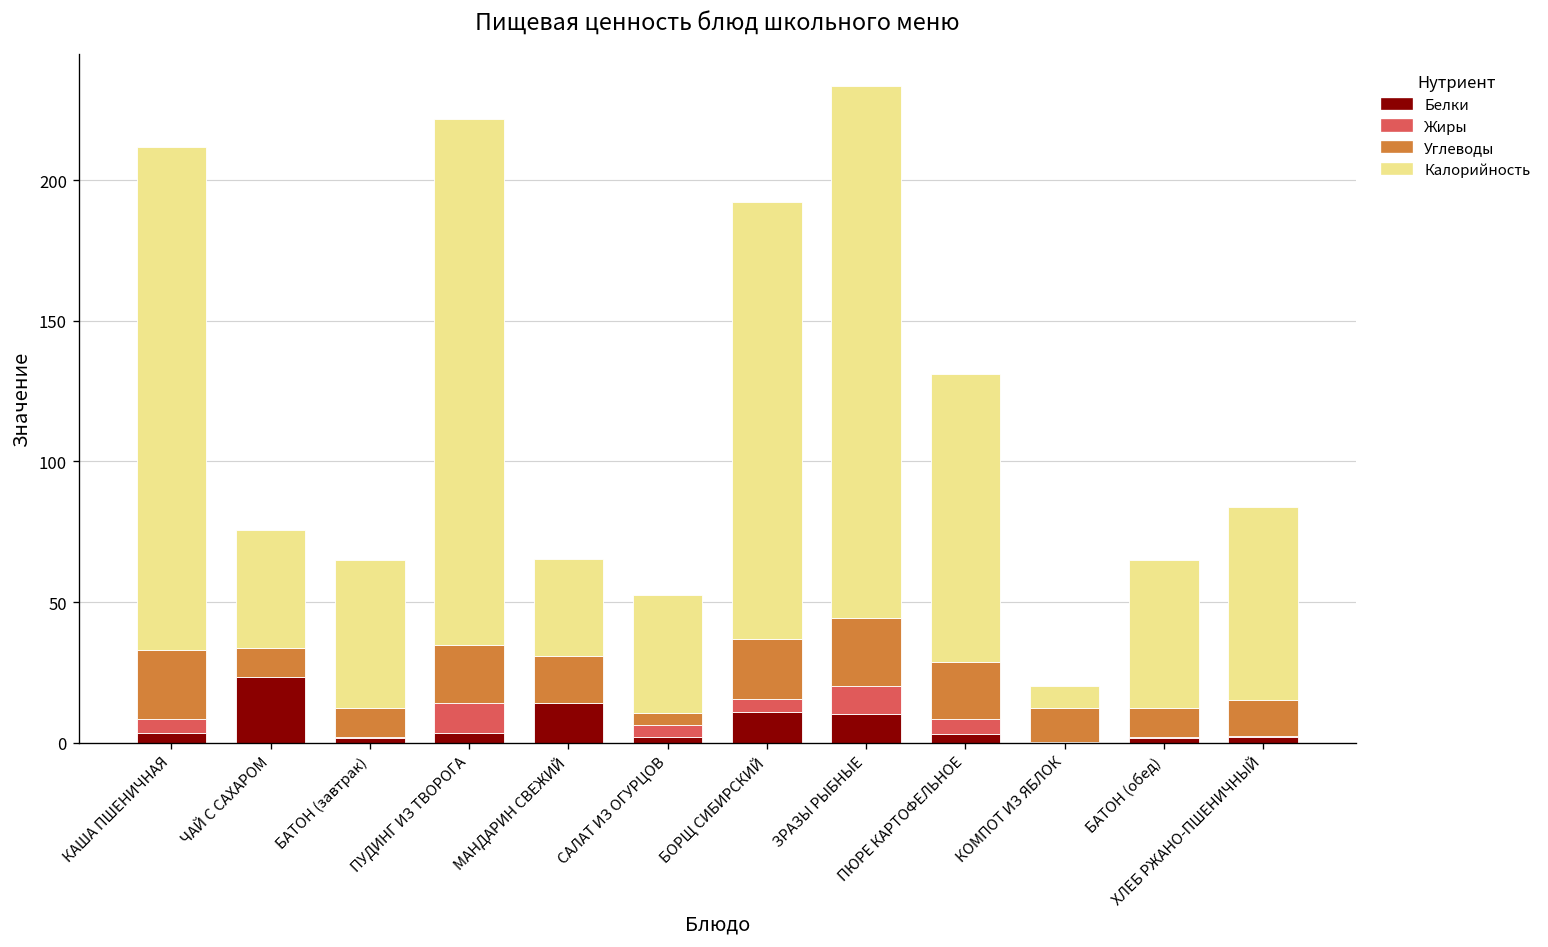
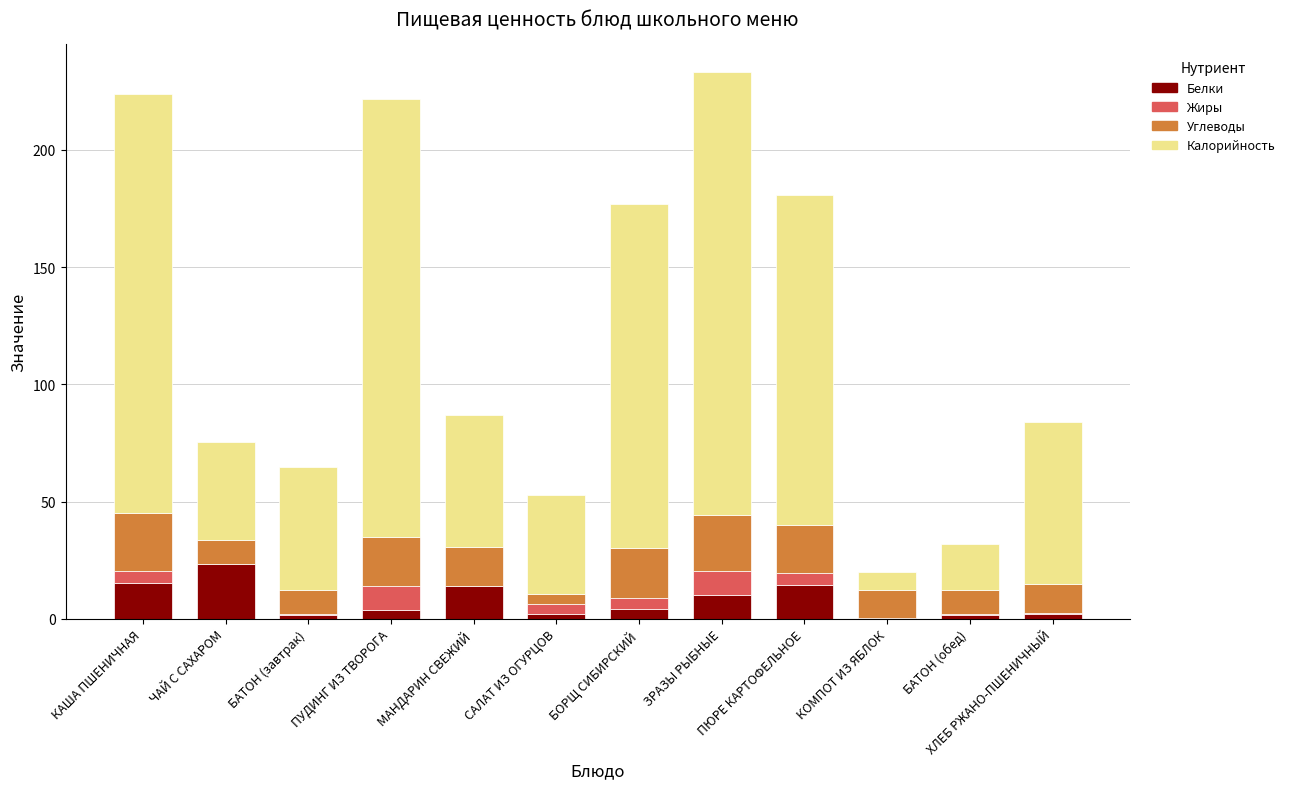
  {
    "Белки": {
-     "КАША ПШЕНИЧНАЯ": 3,
+     "КАША ПШЕНИЧНАЯ": 15,
      "ЧАЙ С САХАРОМ": 24,
      "БАТОН (завтрак)": 2,
      "ПУДИНГ ИЗ ТВОРОГА": 4,
      "МАНДАРИН СВЕЖИЙ": 14,
      "САЛАТ ИЗ ОГУРЦОВ": 2,
-     "БОРЩ СИБИРСКИЙ": 11,
+     "БОРЩ СИБИРСКИЙ": 4,
      "ЗРАЗЫ РЫБНЫЕ": 10,
-     "ПЮРЕ КАРТОФЕЛЬНОЕ": 3,
+     "ПЮРЕ КАРТОФЕЛЬНОЕ": 14,
      "БАТОН (обед)": 2,
      "ХЛЕБ РЖАНО-ПШЕНИЧНЫЙ": 2
    },
    "Калорийность": {
      "КАША ПШЕНИЧНАЯ": 179,
      "ЧАЙ С САХАРОМ": 42,
      "БАТОН (завтрак)": 52,
      "ПУДИНГ ИЗ ТВОРОГА": 187,
-     "МАНДАРИН СВЕЖИЙ": 35,
+     "МАНДАРИН СВЕЖИЙ": 56,
      "САЛАТ ИЗ ОГУРЦОВ": 42,
-     "БОРЩ СИБИРСКИЙ": 155,
+     "БОРЩ СИБИРСКИЙ": 147,
      "ЗРАЗЫ РЫБНЫЕ": 189,
-     "ПЮРЕ КАРТОФЕЛЬНОЕ": 102,
+     "ПЮРЕ КАРТОФЕЛЬНОЕ": 141,
      "КОМПОТ ИЗ ЯБЛОК": 8,
-     "БАТОН (обед)": 52,
+     "БАТОН (обед)": 19,
      "ХЛЕБ РЖАНО-ПШЕНИЧНЫЙ": 69
    }
  }
